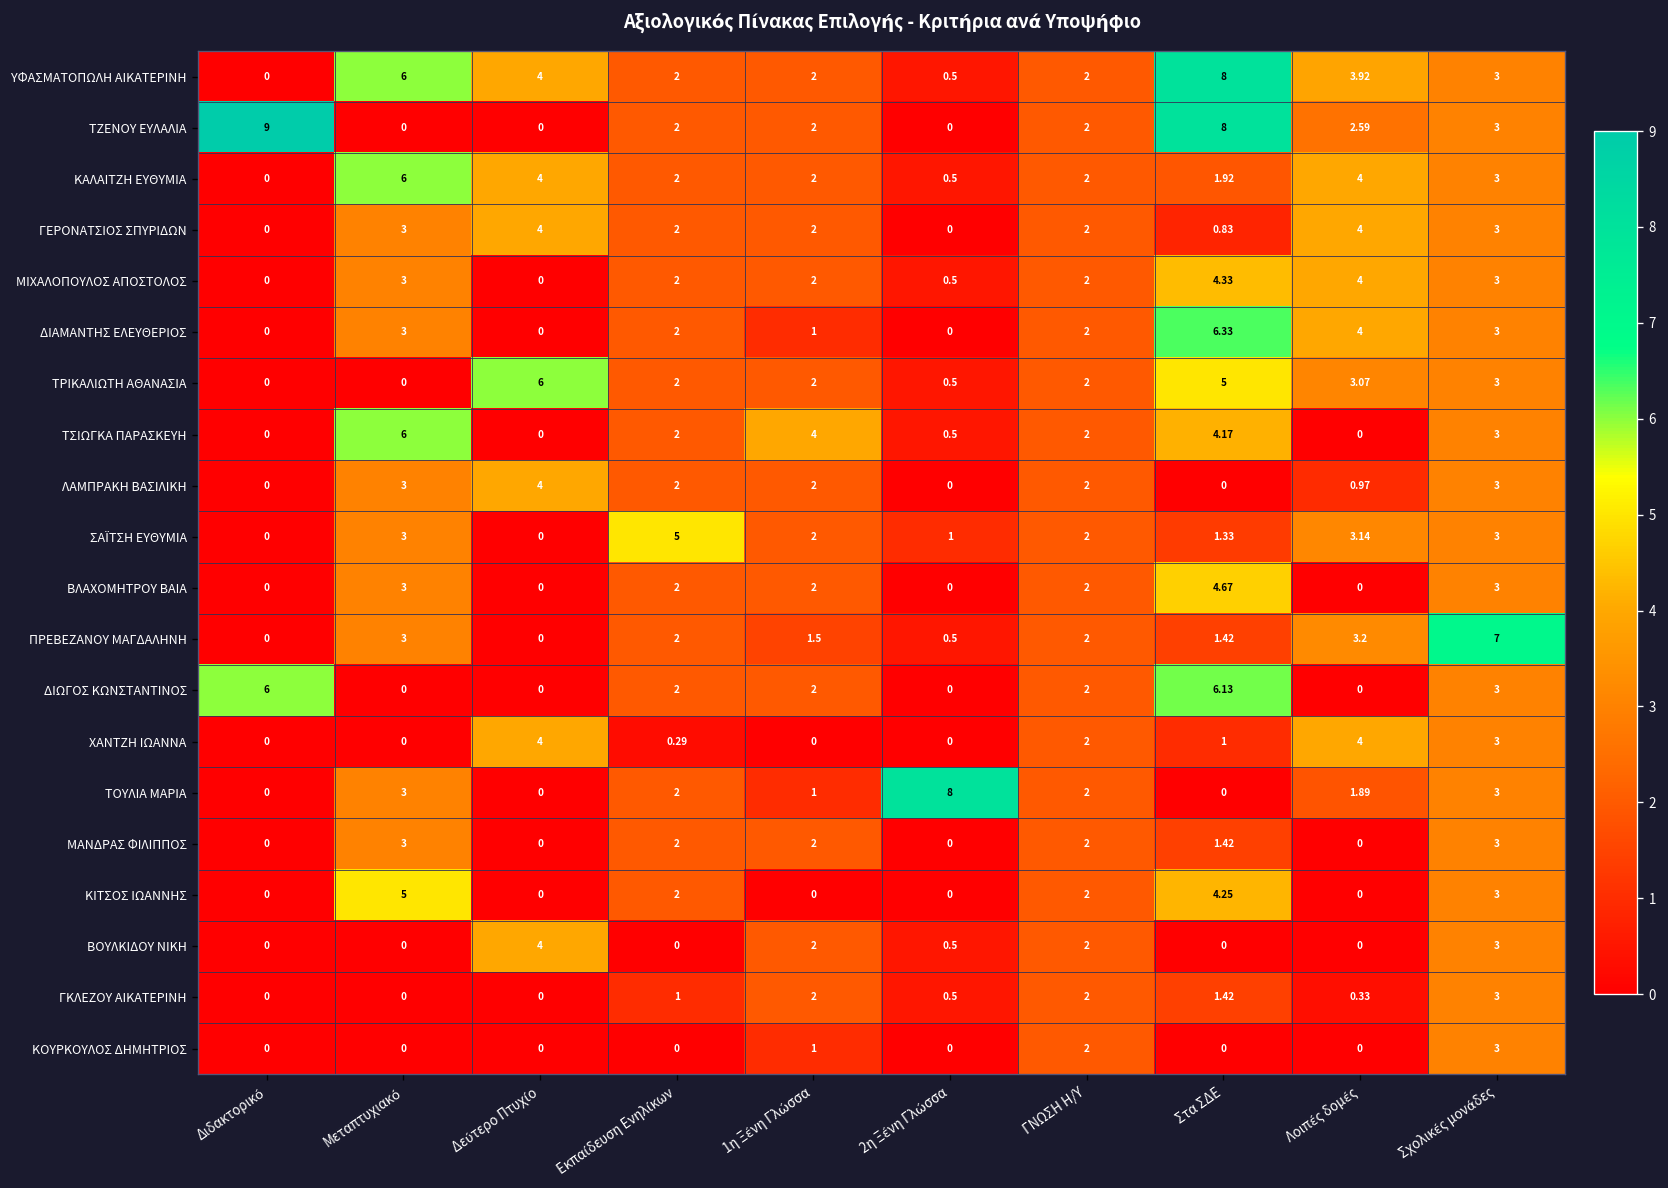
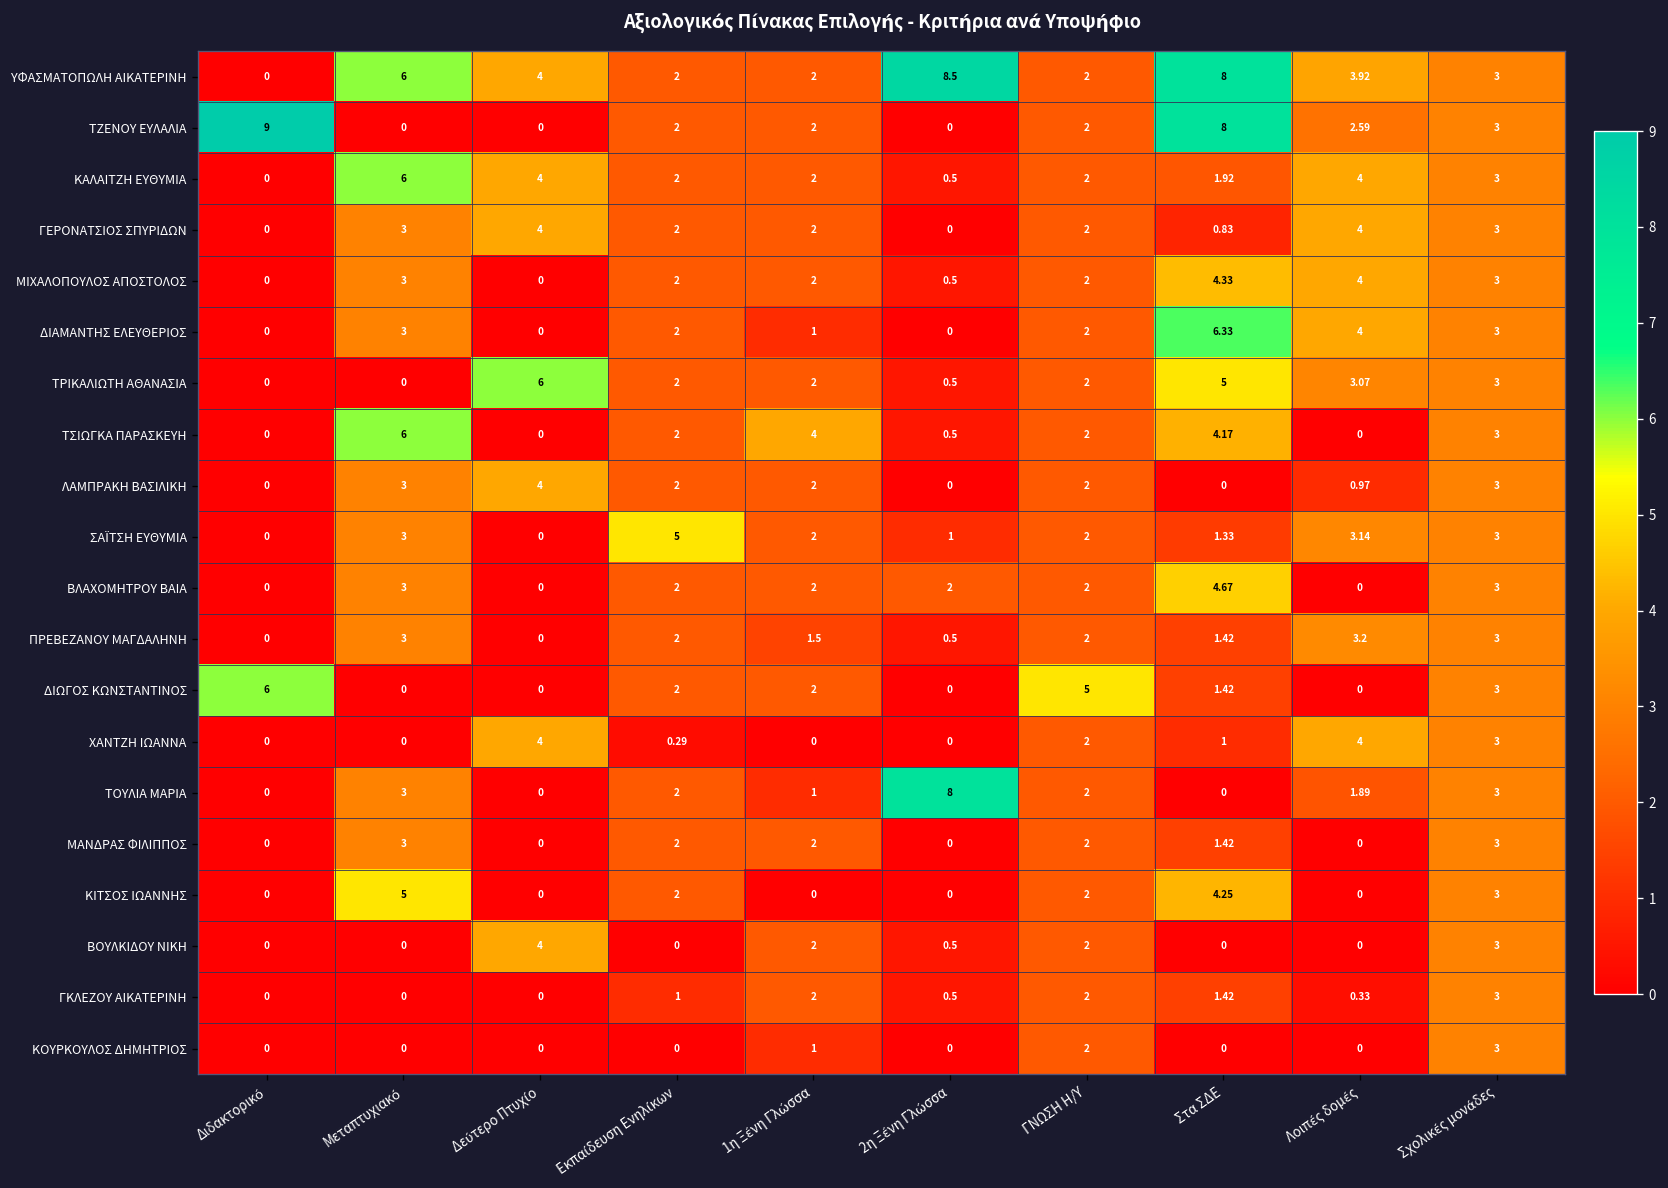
  {
    "ΥΦΑΣΜΑΤΟΠΩΛΗ ΑΙΚΑΤΕΡΙΝΗ": {
      "Διδακτορικό": 0,
      "Μεταπτυχιακό": 6,
      "Δεύτερο Πτυχίο": 4,
      "Εκπαίδευση Ενηλίκων": 2,
      "1η Ξένη Γλώσσα": 2,
-     "2η Ξένη Γλώσσα": 0.5,
+     "2η Ξένη Γλώσσα": 8.5,
      "ΓΝΩΣΗ Η/Υ": 2,
      "Στα ΣΔΕ": 8,
      "Λοιπές δομές": 3.92,
      "Σχολικές μονάδες": 3
    },
    "ΤΖΕΝΟΥ ΕΥΛΑΛΙΑ": {
      "Διδακτορικό": 9,
      "Μεταπτυχιακό": 0,
      "Δεύτερο Πτυχίο": 0,
      "Εκπαίδευση Ενηλίκων": 2,
      "1η Ξένη Γλώσσα": 2,
      "2η Ξένη Γλώσσα": 0,
      "ΓΝΩΣΗ Η/Υ": 2,
      "Στα ΣΔΕ": 8,
      "Λοιπές δομές": 2.59,
      "Σχολικές μονάδες": 3
    },
    "ΚΑΛΑΙΤΖΗ ΕΥΘΥΜΙΑ": {
      "Διδακτορικό": 0,
      "Μεταπτυχιακό": 6,
      "Δεύτερο Πτυχίο": 4,
      "Εκπαίδευση Ενηλίκων": 2,
      "1η Ξένη Γλώσσα": 2,
      "2η Ξένη Γλώσσα": 0.5,
      "ΓΝΩΣΗ Η/Υ": 2,
      "Στα ΣΔΕ": 1.92,
      "Λοιπές δομές": 4,
      "Σχολικές μονάδες": 3
    },
    "ΓΕΡΟΝΑΤΣΙΟΣ ΣΠΥΡΙΔΩΝ": {
      "Διδακτορικό": 0,
      "Μεταπτυχιακό": 3,
      "Δεύτερο Πτυχίο": 4,
      "Εκπαίδευση Ενηλίκων": 2,
      "1η Ξένη Γλώσσα": 2,
      "2η Ξένη Γλώσσα": 0,
      "ΓΝΩΣΗ Η/Υ": 2,
      "Στα ΣΔΕ": 0.83,
      "Λοιπές δομές": 4,
      "Σχολικές μονάδες": 3
    },
    "ΜΙΧΑΛΟΠΟΥΛΟΣ ΑΠΟΣΤΟΛΟΣ": {
      "Διδακτορικό": 0,
      "Μεταπτυχιακό": 3,
      "Δεύτερο Πτυχίο": 0,
      "Εκπαίδευση Ενηλίκων": 2,
      "1η Ξένη Γλώσσα": 2,
      "2η Ξένη Γλώσσα": 0.5,
      "ΓΝΩΣΗ Η/Υ": 2,
      "Στα ΣΔΕ": 4.33,
      "Λοιπές δομές": 4,
      "Σχολικές μονάδες": 3
    },
    "ΔΙΑΜΑΝΤΗΣ ΕΛΕΥΘΕΡΙΟΣ": {
      "Διδακτορικό": 0,
      "Μεταπτυχιακό": 3,
      "Δεύτερο Πτυχίο": 0,
      "Εκπαίδευση Ενηλίκων": 2,
      "1η Ξένη Γλώσσα": 1,
      "2η Ξένη Γλώσσα": 0,
      "ΓΝΩΣΗ Η/Υ": 2,
      "Στα ΣΔΕ": 6.33,
      "Λοιπές δομές": 4,
      "Σχολικές μονάδες": 3
    },
    "ΤΡΙΚΑΛΙΩΤΗ ΑΘΑΝΑΣΙΑ": {
      "Διδακτορικό": 0,
      "Μεταπτυχιακό": 0,
      "Δεύτερο Πτυχίο": 6,
      "Εκπαίδευση Ενηλίκων": 2,
      "1η Ξένη Γλώσσα": 2,
      "2η Ξένη Γλώσσα": 0.5,
      "ΓΝΩΣΗ Η/Υ": 2,
      "Στα ΣΔΕ": 5,
      "Λοιπές δομές": 3.07,
      "Σχολικές μονάδες": 3
    },
    "ΤΣΙΩΓΚΑ ΠΑΡΑΣΚΕΥΗ": {
      "Διδακτορικό": 0,
      "Μεταπτυχιακό": 6,
      "Δεύτερο Πτυχίο": 0,
      "Εκπαίδευση Ενηλίκων": 2,
      "1η Ξένη Γλώσσα": 4,
      "2η Ξένη Γλώσσα": 0.5,
      "ΓΝΩΣΗ Η/Υ": 2,
      "Στα ΣΔΕ": 4.17,
      "Λοιπές δομές": 0,
      "Σχολικές μονάδες": 3
    },
    "ΛΑΜΠΡΑΚΗ ΒΑΣΙΛΙΚΗ": {
      "Διδακτορικό": 0,
      "Μεταπτυχιακό": 3,
      "Δεύτερο Πτυχίο": 4,
      "Εκπαίδευση Ενηλίκων": 2,
      "1η Ξένη Γλώσσα": 2,
      "2η Ξένη Γλώσσα": 0,
      "ΓΝΩΣΗ Η/Υ": 2,
      "Στα ΣΔΕ": 0,
      "Λοιπές δομές": 0.97,
      "Σχολικές μονάδες": 3
    },
    "ΣΑΪΤΣΗ ΕΥΘΥΜΙΑ": {
      "Διδακτορικό": 0,
      "Μεταπτυχιακό": 3,
      "Δεύτερο Πτυχίο": 0,
      "Εκπαίδευση Ενηλίκων": 5,
      "1η Ξένη Γλώσσα": 2,
      "2η Ξένη Γλώσσα": 1,
      "ΓΝΩΣΗ Η/Υ": 2,
      "Στα ΣΔΕ": 1.33,
      "Λοιπές δομές": 3.14,
      "Σχολικές μονάδες": 3
    },
    "ΒΛΑΧΟΜΗΤΡΟΥ ΒΑΙΑ": {
      "Διδακτορικό": 0,
      "Μεταπτυχιακό": 3,
      "Δεύτερο Πτυχίο": 0,
      "Εκπαίδευση Ενηλίκων": 2,
      "1η Ξένη Γλώσσα": 2,
-     "2η Ξένη Γλώσσα": 0,
+     "2η Ξένη Γλώσσα": 2,
      "ΓΝΩΣΗ Η/Υ": 2,
      "Στα ΣΔΕ": 4.67,
      "Λοιπές δομές": 0,
      "Σχολικές μονάδες": 3
    },
    "ΠΡΕΒΕΖΑΝΟΥ ΜΑΓΔΑΛΗΝΗ": {
      "Διδακτορικό": 0,
      "Μεταπτυχιακό": 3,
      "Δεύτερο Πτυχίο": 0,
      "Εκπαίδευση Ενηλίκων": 2,
      "1η Ξένη Γλώσσα": 1.5,
      "2η Ξένη Γλώσσα": 0.5,
      "ΓΝΩΣΗ Η/Υ": 2,
      "Στα ΣΔΕ": 1.42,
      "Λοιπές δομές": 3.2,
-     "Σχολικές μονάδες": 7
+     "Σχολικές μονάδες": 3
    },
    "ΔΙΩΓΟΣ ΚΩΝΣΤΑΝΤΙΝΟΣ": {
      "Διδακτορικό": 6,
      "Μεταπτυχιακό": 0,
      "Δεύτερο Πτυχίο": 0,
      "Εκπαίδευση Ενηλίκων": 2,
      "1η Ξένη Γλώσσα": 2,
      "2η Ξένη Γλώσσα": 0,
-     "ΓΝΩΣΗ Η/Υ": 2,
-     "Στα ΣΔΕ": 6.13,
+     "ΓΝΩΣΗ Η/Υ": 5,
+     "Στα ΣΔΕ": 1.42,
      "Λοιπές δομές": 0,
      "Σχολικές μονάδες": 3
    },
    "ΧΑΝΤΖΗ ΙΩΑΝΝΑ": {
      "Διδακτορικό": 0,
      "Μεταπτυχιακό": 0,
      "Δεύτερο Πτυχίο": 4,
      "Εκπαίδευση Ενηλίκων": 0.29,
      "1η Ξένη Γλώσσα": 0,
      "2η Ξένη Γλώσσα": 0,
      "ΓΝΩΣΗ Η/Υ": 2,
      "Στα ΣΔΕ": 1,
      "Λοιπές δομές": 4,
      "Σχολικές μονάδες": 3
    },
    "ΤΟΥΛΙΑ ΜΑΡΙΑ": {
      "Διδακτορικό": 0,
      "Μεταπτυχιακό": 3,
      "Δεύτερο Πτυχίο": 0,
      "Εκπαίδευση Ενηλίκων": 2,
      "1η Ξένη Γλώσσα": 1,
      "2η Ξένη Γλώσσα": 8,
      "ΓΝΩΣΗ Η/Υ": 2,
      "Στα ΣΔΕ": 0,
      "Λοιπές δομές": 1.89,
      "Σχολικές μονάδες": 3
    },
    "ΜΑΝΔΡΑΣ ΦΙΛΙΠΠΟΣ": {
      "Διδακτορικό": 0,
      "Μεταπτυχιακό": 3,
      "Δεύτερο Πτυχίο": 0,
      "Εκπαίδευση Ενηλίκων": 2,
      "1η Ξένη Γλώσσα": 2,
      "2η Ξένη Γλώσσα": 0,
      "ΓΝΩΣΗ Η/Υ": 2,
      "Στα ΣΔΕ": 1.42,
      "Λοιπές δομές": 0,
      "Σχολικές μονάδες": 3
    },
    "ΚΙΤΣΟΣ ΙΩΑΝΝΗΣ": {
      "Διδακτορικό": 0,
      "Μεταπτυχιακό": 5,
      "Δεύτερο Πτυχίο": 0,
      "Εκπαίδευση Ενηλίκων": 2,
      "1η Ξένη Γλώσσα": 0,
      "2η Ξένη Γλώσσα": 0,
      "ΓΝΩΣΗ Η/Υ": 2,
      "Στα ΣΔΕ": 4.25,
      "Λοιπές δομές": 0,
      "Σχολικές μονάδες": 3
    },
    "ΒΟΥΛΚΙΔΟΥ ΝΙΚΗ": {
      "Διδακτορικό": 0,
      "Μεταπτυχιακό": 0,
      "Δεύτερο Πτυχίο": 4,
      "Εκπαίδευση Ενηλίκων": 0,
      "1η Ξένη Γλώσσα": 2,
      "2η Ξένη Γλώσσα": 0.5,
      "ΓΝΩΣΗ Η/Υ": 2,
      "Στα ΣΔΕ": 0,
      "Λοιπές δομές": 0,
      "Σχολικές μονάδες": 3
    },
    "ΓΚΛΕΖΟΥ ΑΙΚΑΤΕΡΙΝΗ": {
      "Διδακτορικό": 0,
      "Μεταπτυχιακό": 0,
      "Δεύτερο Πτυχίο": 0,
      "Εκπαίδευση Ενηλίκων": 1,
      "1η Ξένη Γλώσσα": 2,
      "2η Ξένη Γλώσσα": 0.5,
      "ΓΝΩΣΗ Η/Υ": 2,
      "Στα ΣΔΕ": 1.42,
      "Λοιπές δομές": 0.33,
      "Σχολικές μονάδες": 3
    },
    "ΚΟΥΡΚΟΥΛΟΣ ΔΗΜΗΤΡΙΟΣ": {
      "Διδακτορικό": 0,
      "Μεταπτυχιακό": 0,
      "Δεύτερο Πτυχίο": 0,
      "Εκπαίδευση Ενηλίκων": 0,
      "1η Ξένη Γλώσσα": 1,
      "2η Ξένη Γλώσσα": 0,
      "ΓΝΩΣΗ Η/Υ": 2,
      "Στα ΣΔΕ": 0,
      "Λοιπές δομές": 0,
      "Σχολικές μονάδες": 3
    }
  }
